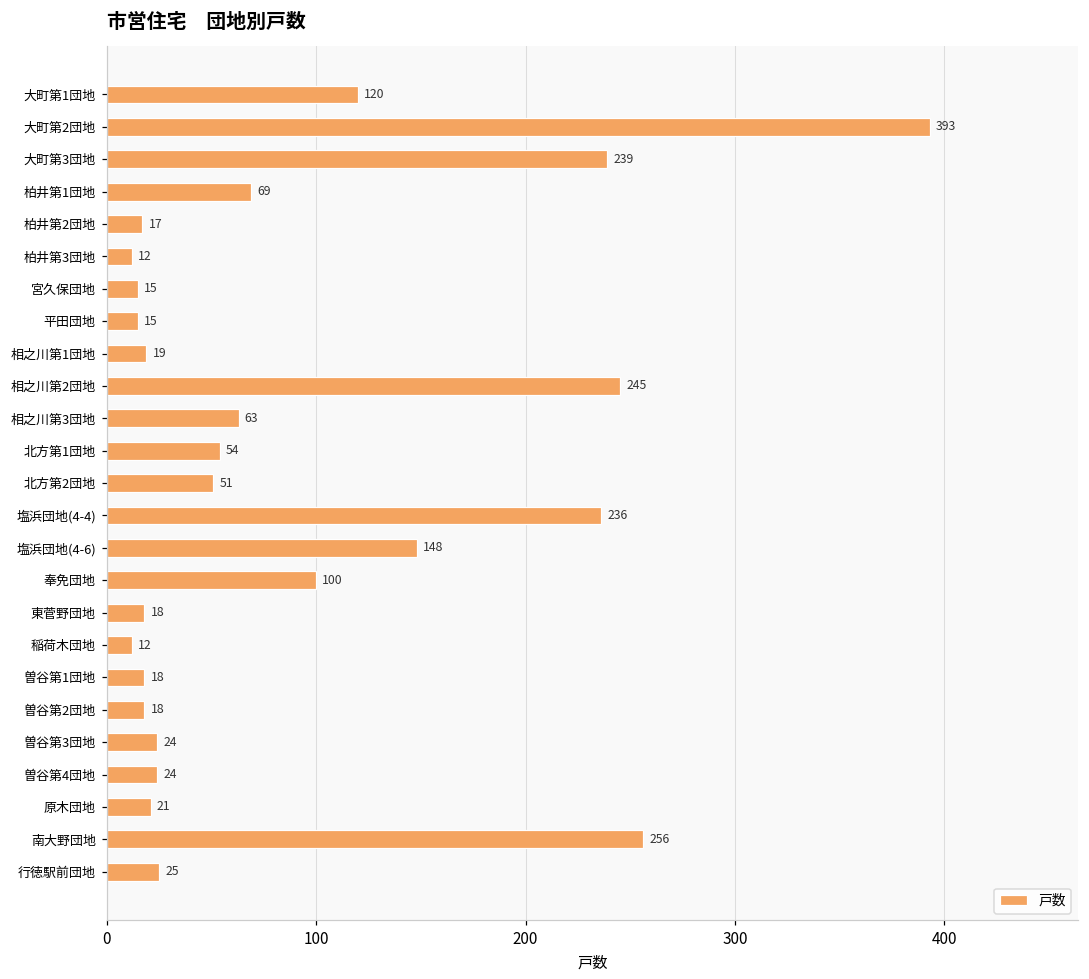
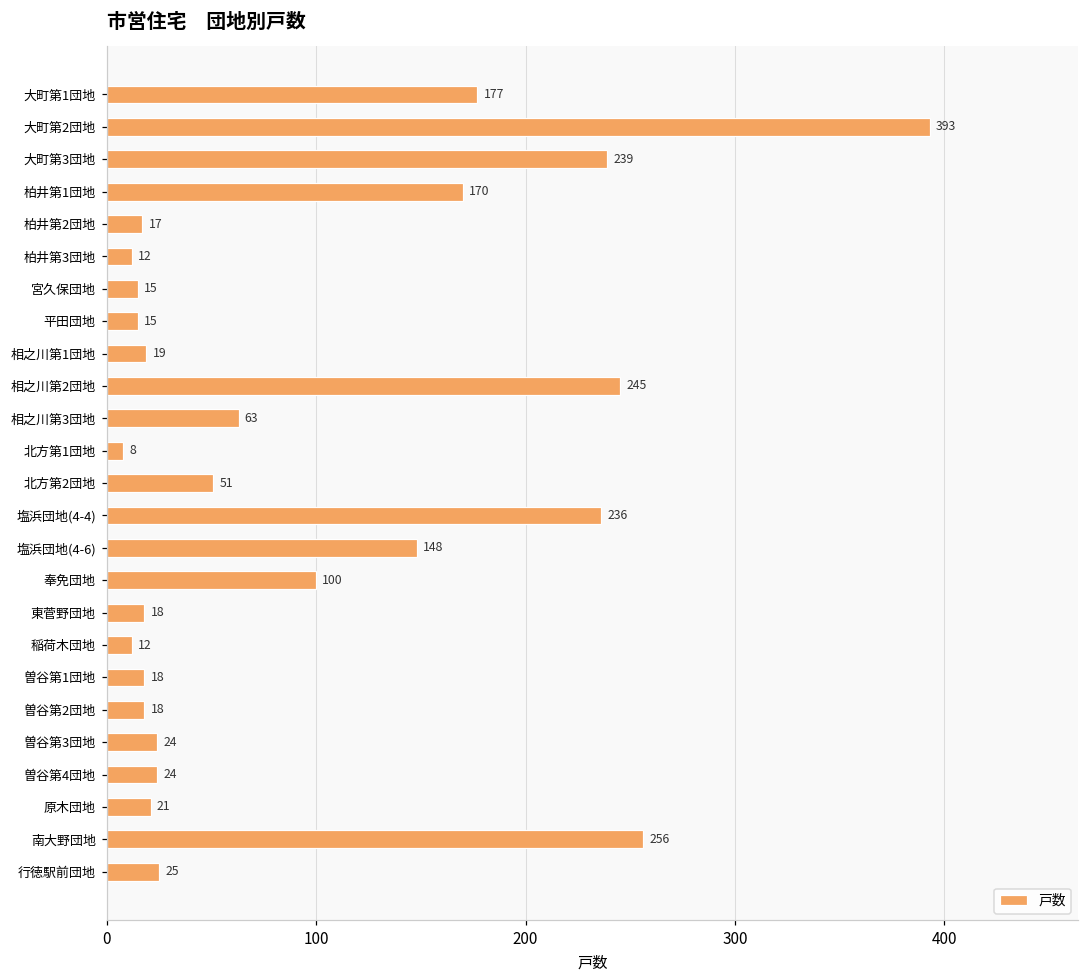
  {
-   "大町第1団地": 120,
+   "大町第1団地": 177,
    "大町第2団地": 393,
    "大町第3団地": 239,
-   "柏井第1団地": 69,
+   "柏井第1団地": 170,
    "柏井第2団地": 17,
    "柏井第3団地": 12,
    "宮久保団地": 15,
    "平田団地": 15,
    "相之川第1団地": 19,
    "相之川第2団地": 245,
    "相之川第3団地": 63,
-   "北方第1団地": 54,
+   "北方第1団地": 8,
    "北方第2団地": 51,
    "塩浜団地(4-4)": 236,
    "塩浜団地(4-6)": 148,
    "奉免団地": 100,
    "東菅野団地": 18,
    "稲荷木団地": 12,
    "曽谷第1団地": 18,
    "曽谷第2団地": 18,
    "曽谷第3団地": 24,
    "曽谷第4団地": 24,
    "原木団地": 21,
    "南大野団地": 256,
    "行徳駅前団地": 25
  }
